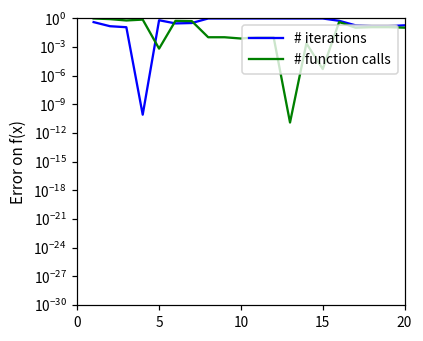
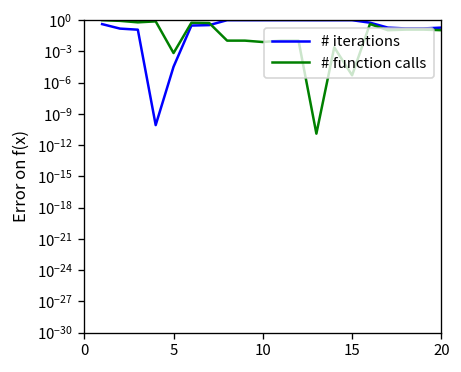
  {
    "# iterations": {
-     "5": 1,
+     "5": 0.00003,
      "10": 1,
      "15": 1
    },
    "# function calls": {
      "5": 0.001,
      "10": 0.01
    }
  }
